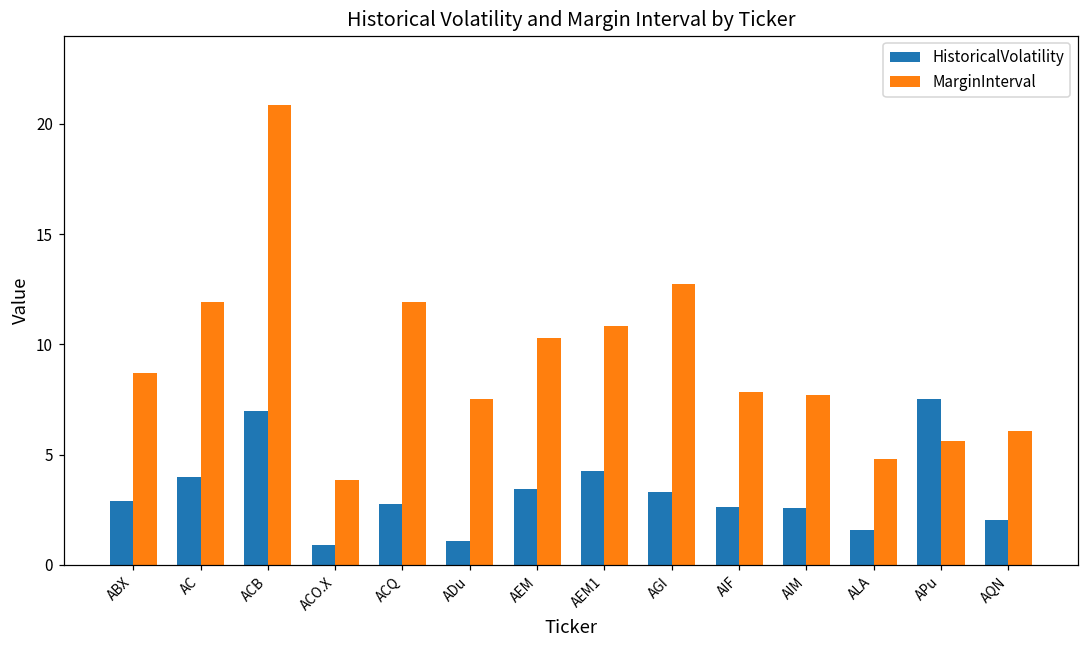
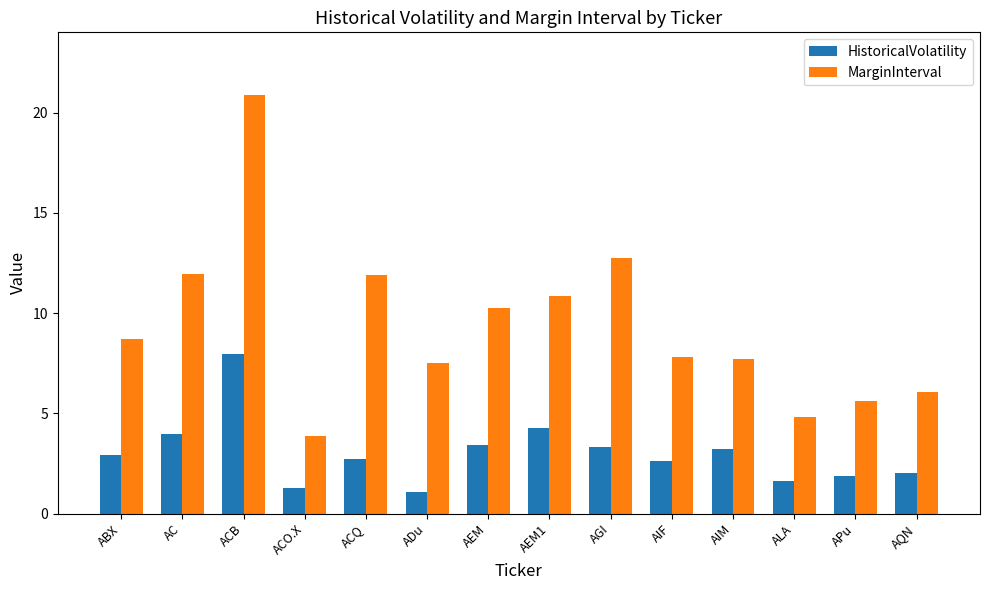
  {
    "HistoricalVolatility": {
      "ABX": 2.9,
      "AC": 4.0,
-     "ACB": 7.0,
-     "ACO.X": 0.9,
+     "ACB": 8.0,
+     "ACO.X": 1.3,
      "ACQ": 2.7,
      "ADu": 1.1,
      "AEM": 3.4,
      "AEM1": 4.3,
      "AGI": 3.3,
      "AIF": 2.6,
-     "AIM": 2.6,
+     "AIM": 3.2,
      "ALA": 1.6,
-     "APu": 7.5,
+     "APu": 1.9,
      "AQN": 2.0
    },
    "MarginInterval": {
      "ABX": 8.7,
      "AC": 11.9,
      "ACB": 20.9,
      "ACO.X": 3.9,
      "ACQ": 11.9,
      "ADu": 7.5,
      "AEM": 10.3,
      "AEM1": 10.8,
      "AGI": 12.8,
      "AIF": 7.8,
      "AIM": 7.7,
      "ALA": 4.8,
      "APu": 5.6,
      "AQN": 6.1
    }
  }
